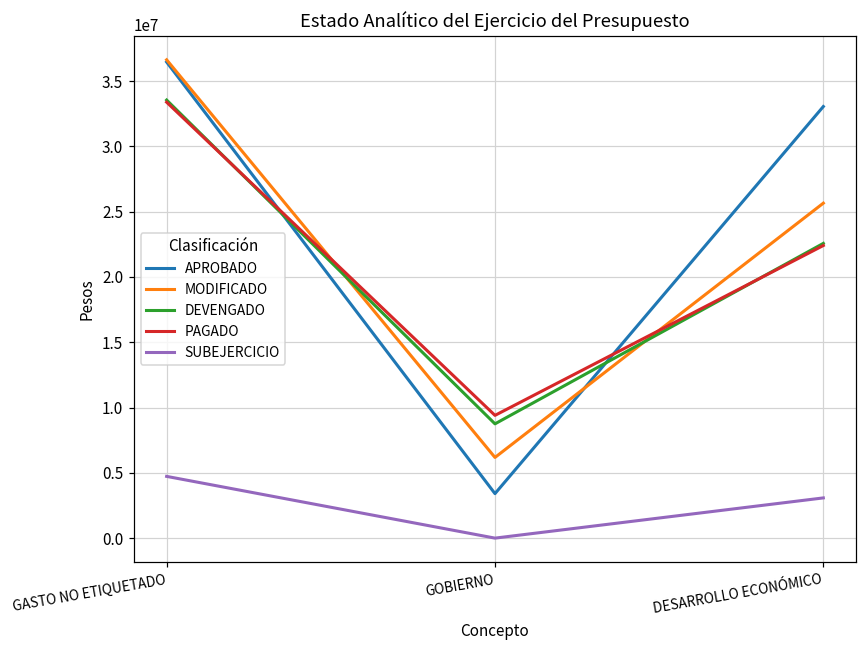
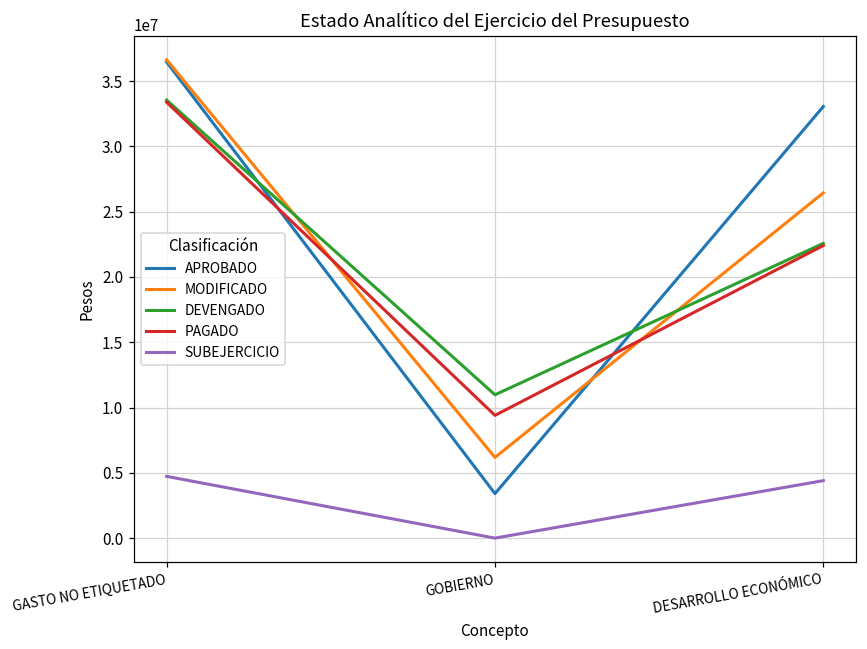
  {
    "APROBADO": {
      "GOBIERNO": 3400000,
      "DESARROLLO ECONÓMICO": 33100000
    },
    "MODIFICADO": {
      "GOBIERNO": 6200000,
-     "DESARROLLO ECONÓMICO": 25700000
+     "DESARROLLO ECONÓMICO": 26400000
    },
    "DEVENGADO": {
-     "GOBIERNO": 8800000
+     "GOBIERNO": 11000000
    },
    "PAGADO": {
      "GOBIERNO": 9400000
    },
    "SUBEJERCICIO": {
      "GASTO NO ETIQUETADO": 4700000,
      "GOBIERNO": 0,
-     "DESARROLLO ECONÓMICO": 3100000
+     "DESARROLLO ECONÓMICO": 4400000
    }
  }
